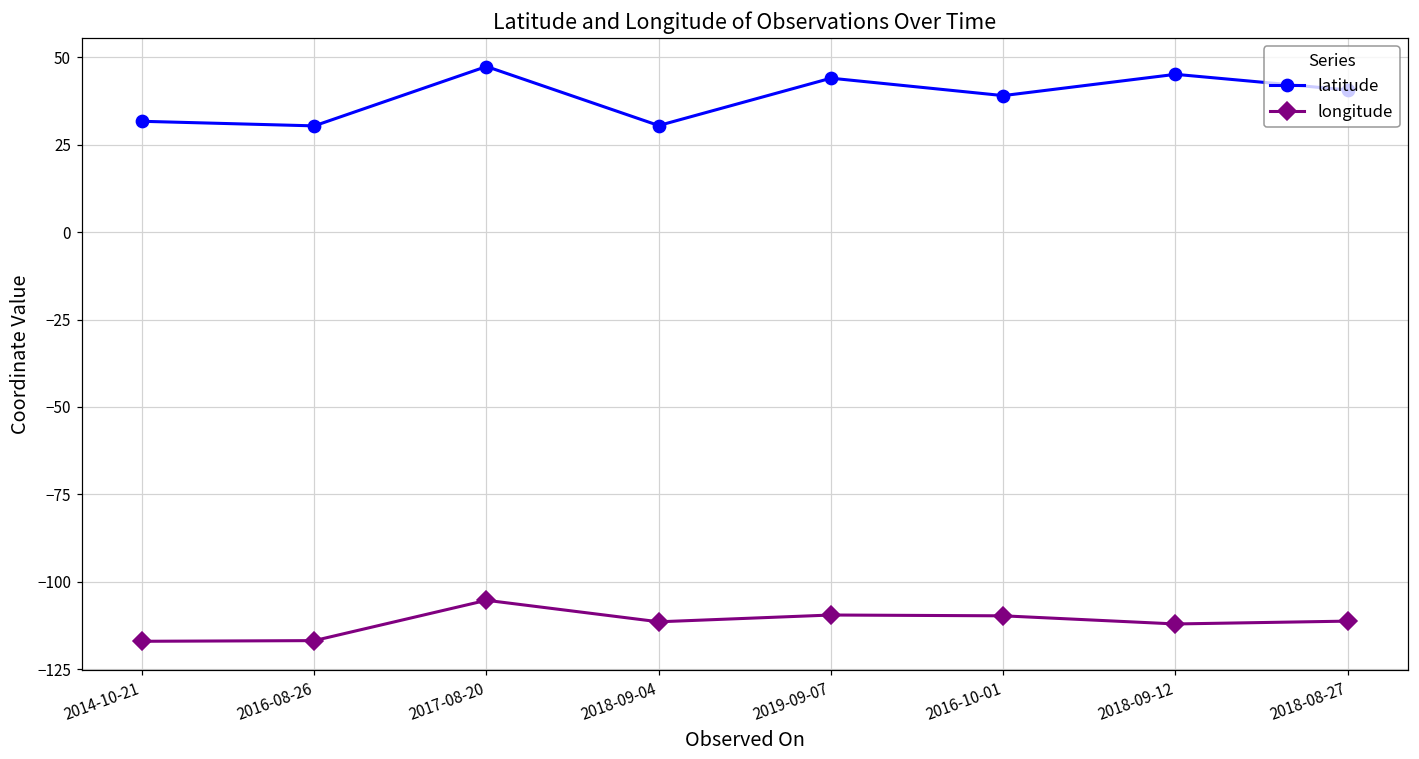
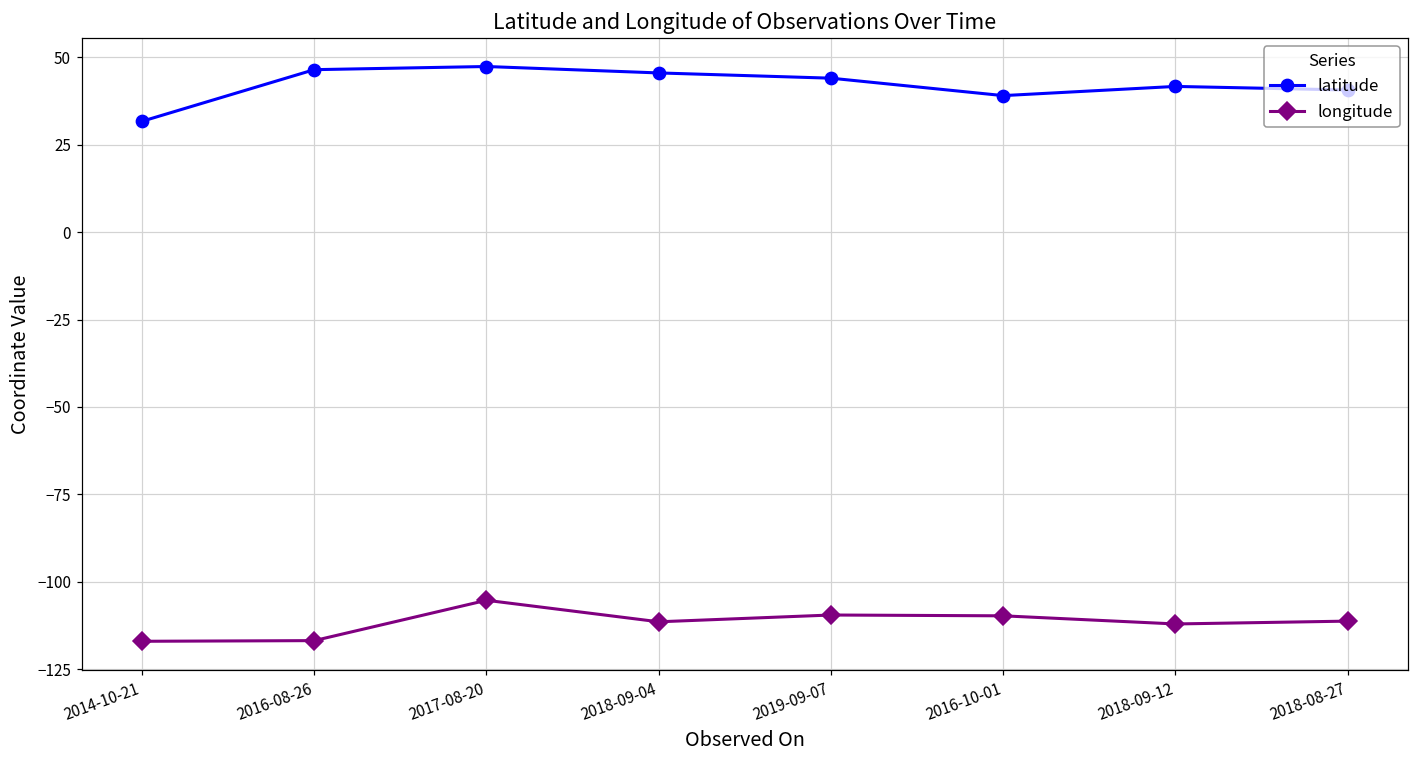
  {
    "latitude": {
      "2014-10-21": 32,
-     "2016-08-26": 30,
+     "2016-08-26": 46,
      "2017-08-20": 47,
-     "2018-09-04": 30,
+     "2018-09-04": 46,
      "2019-09-07": 44,
      "2016-10-01": 39,
-     "2018-09-12": 45
+     "2018-09-12": 42
    },
    "longitude": {
      "2014-10-21": -117,
      "2016-08-26": -117,
      "2017-08-20": -105,
      "2018-09-04": -111,
      "2019-09-07": -109,
      "2016-10-01": -110,
      "2018-09-12": -112,
      "2018-08-27": -111
    }
  }
